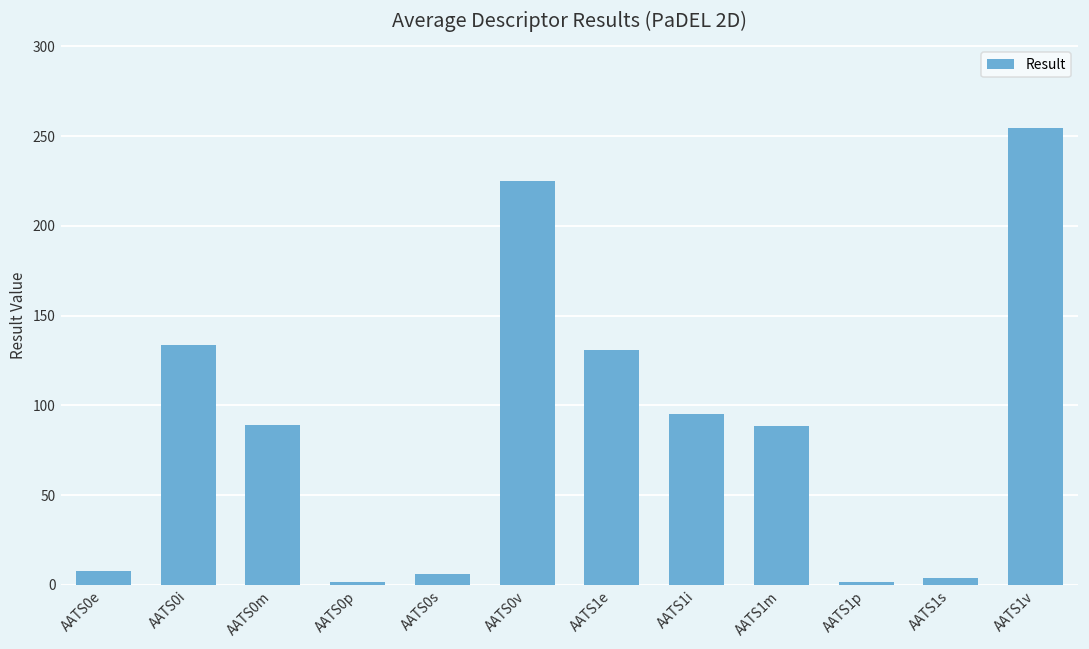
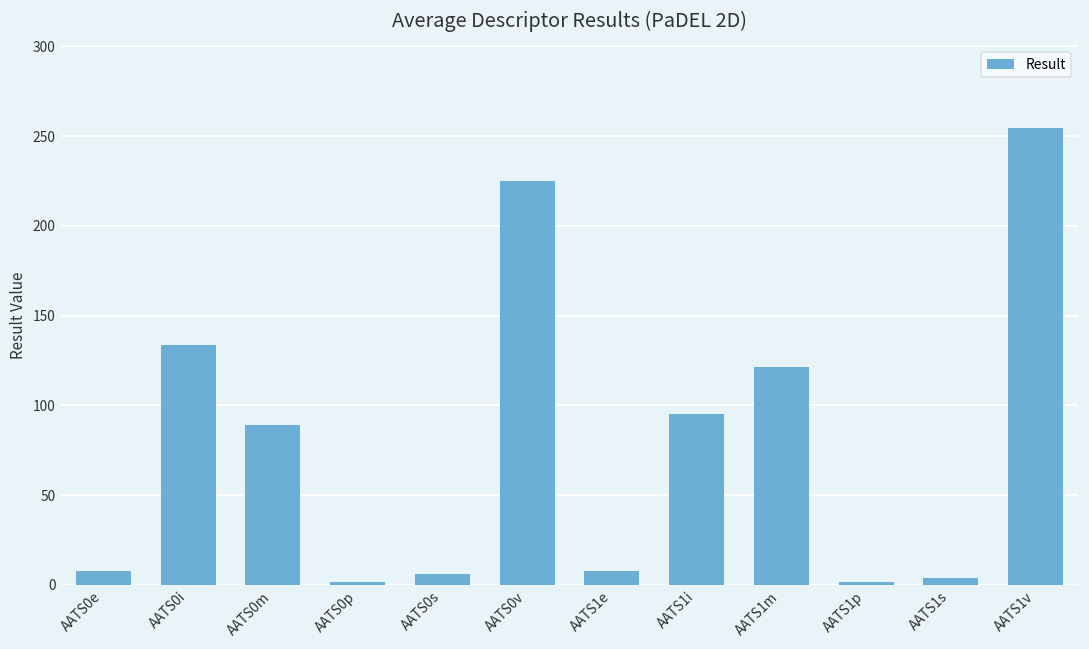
  {
    "AATS0e": 8,
    "AATS0i": 134,
    "AATS0m": 89,
    "AATS0s": 6,
    "AATS0v": 225,
-   "AATS1e": 131,
+   "AATS1e": 8,
    "AATS1i": 95,
-   "AATS1m": 89,
+   "AATS1m": 121,
    "AATS1p": 2,
    "AATS1s": 4,
    "AATS1v": 255
  }
